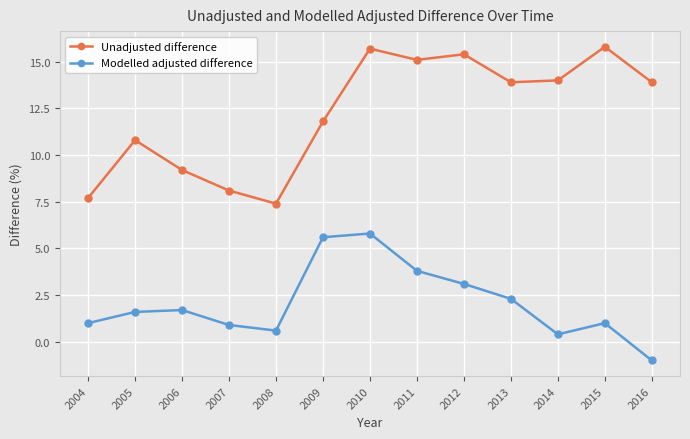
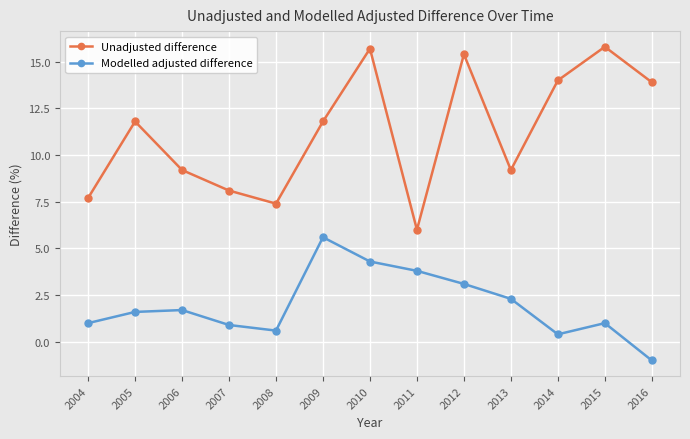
  {
    "Unadjusted difference": {
      "2004": 7.7,
-     "2005": 10.8,
+     "2005": 11.8,
      "2006": 9.2,
      "2007": 8.1,
      "2008": 7.4,
      "2009": 11.8,
      "2010": 15.7,
-     "2011": 15.1,
+     "2011": 6.0,
      "2012": 15.4,
-     "2013": 13.9,
+     "2013": 9.2,
      "2014": 14.0,
      "2015": 15.8,
      "2016": 13.9
    },
    "Modelled adjusted difference": {
      "2004": 1.0,
      "2005": 1.6,
      "2006": 1.7,
      "2007": 0.9,
      "2008": 0.6,
      "2009": 5.6,
-     "2010": 5.8,
+     "2010": 4.3,
      "2011": 3.8,
      "2012": 3.1,
      "2013": 2.3,
      "2014": 0.4,
      "2015": 1.0,
      "2016": -1.0
    }
  }
